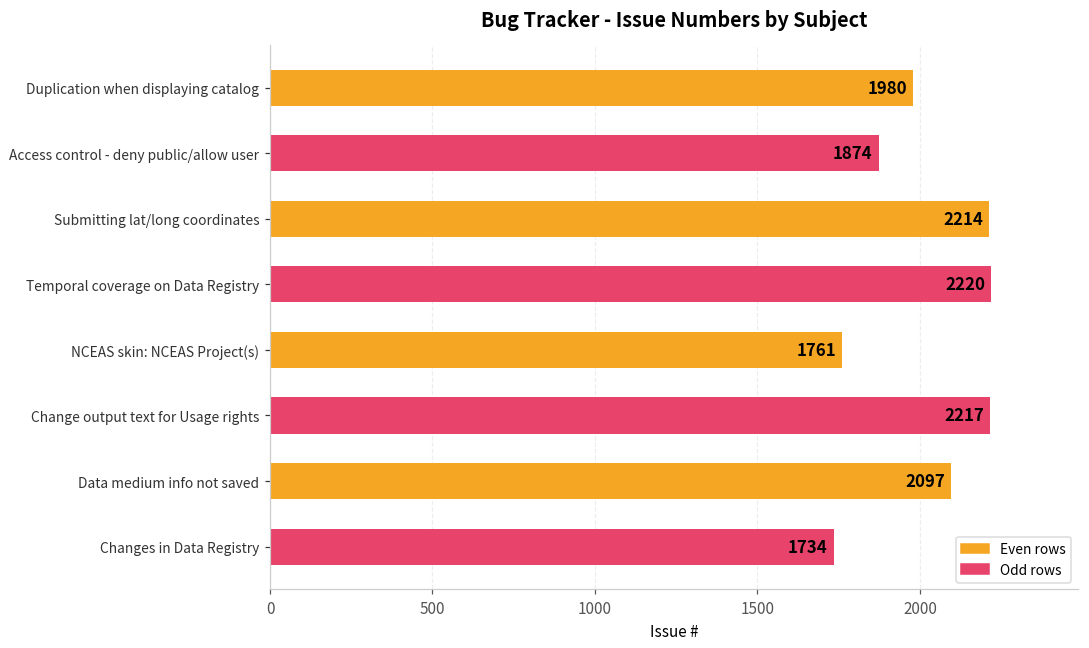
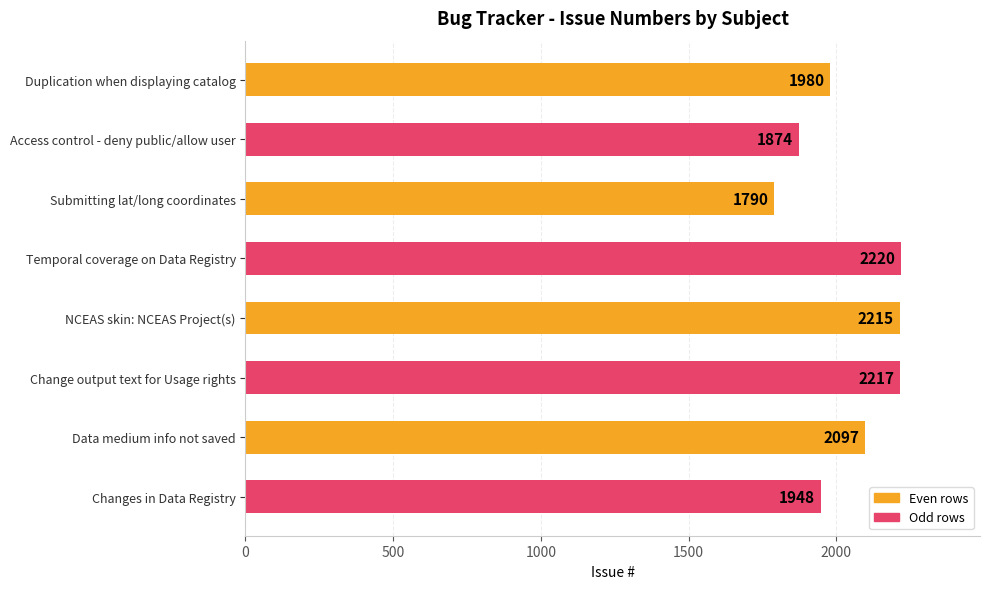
  {
    "Duplication when displaying catalog": 1980,
    "Access control - deny public/allow user": 1874,
-   "Submitting lat/long coordinates": 2214,
+   "Submitting lat/long coordinates": 1790,
    "Temporal coverage on Data Registry": 2220,
-   "NCEAS skin: NCEAS Project(s)": 1761,
+   "NCEAS skin: NCEAS Project(s)": 2215,
    "Change output text for Usage rights": 2217,
    "Data medium info not saved": 2097,
-   "Changes in Data Registry": 1734
+   "Changes in Data Registry": 1948
  }
